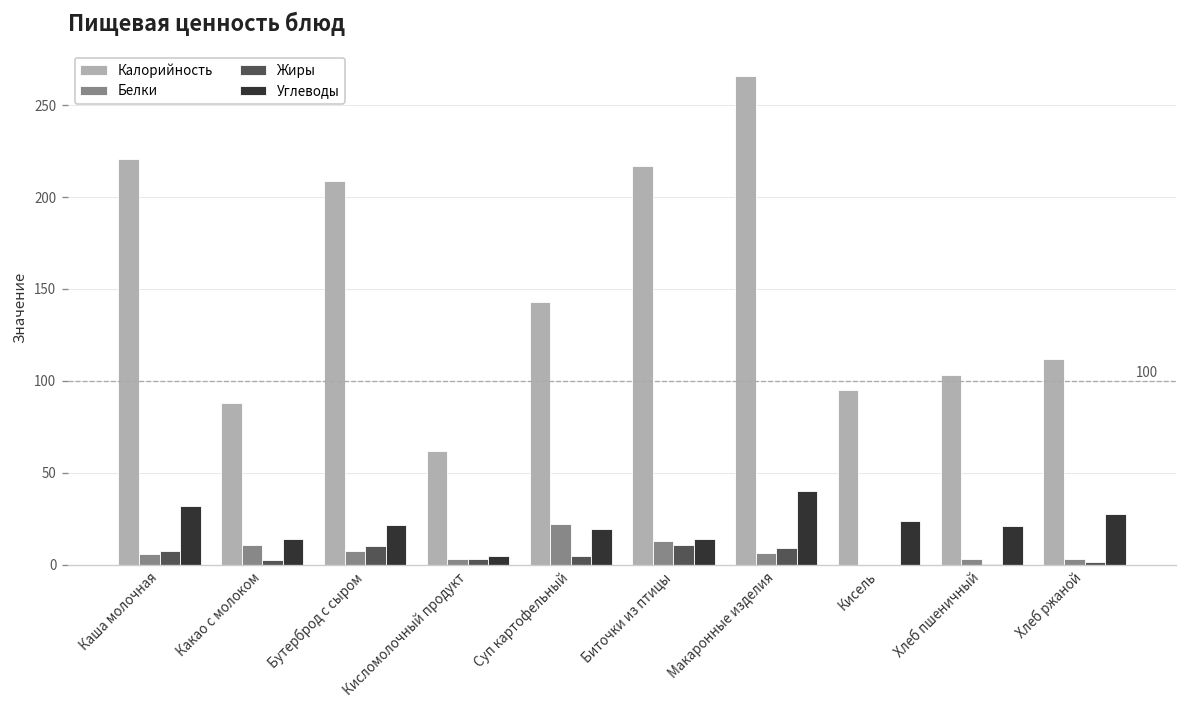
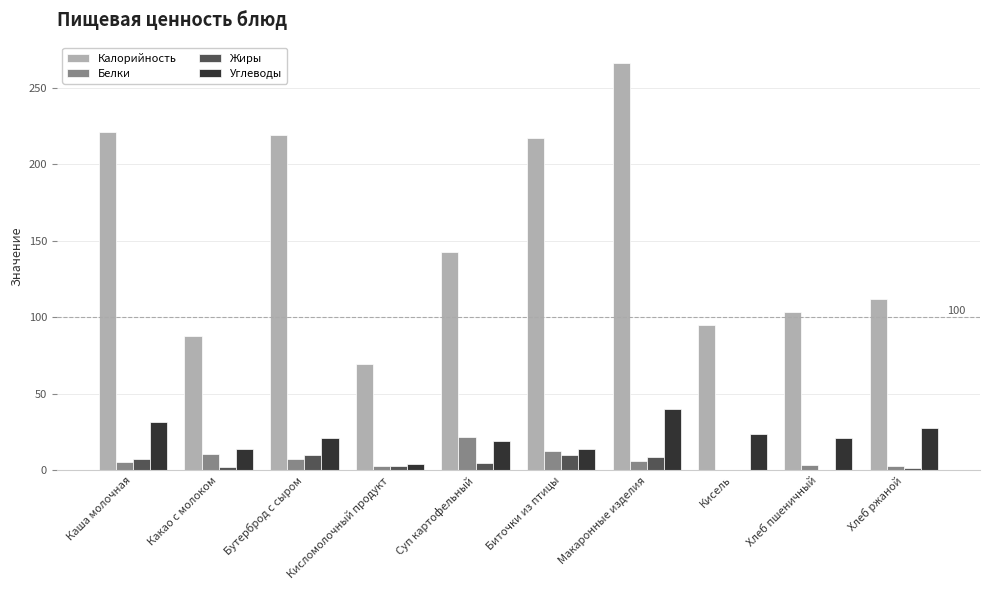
  {
    "Калорийность": {
      "Каша молочная": 221,
      "Какао с молоком": 88,
-     "Бутерброд с сыром": 209,
-     "Кисломолочный продукт": 62,
+     "Бутерброд с сыром": 219,
+     "Кисломолочный продукт": 69,
      "Суп картофельный": 143,
      "Биточки из птицы": 217,
      "Макаронные изделия": 266,
      "Кисель": 95,
      "Хлеб пшеничный": 103,
      "Хлеб ржаной": 112
    },
    "Белки": {
      "Каша молочная": 6,
      "Какао с молоком": 11,
      "Бутерброд с сыром": 7,
      "Кисломолочный продукт": 3,
      "Суп картофельный": 22,
      "Биточки из птицы": 13,
      "Макаронные изделия": 7,
      "Кисель": 0,
      "Хлеб пшеничный": 3,
      "Хлеб ржаной": 3
    }
  }
